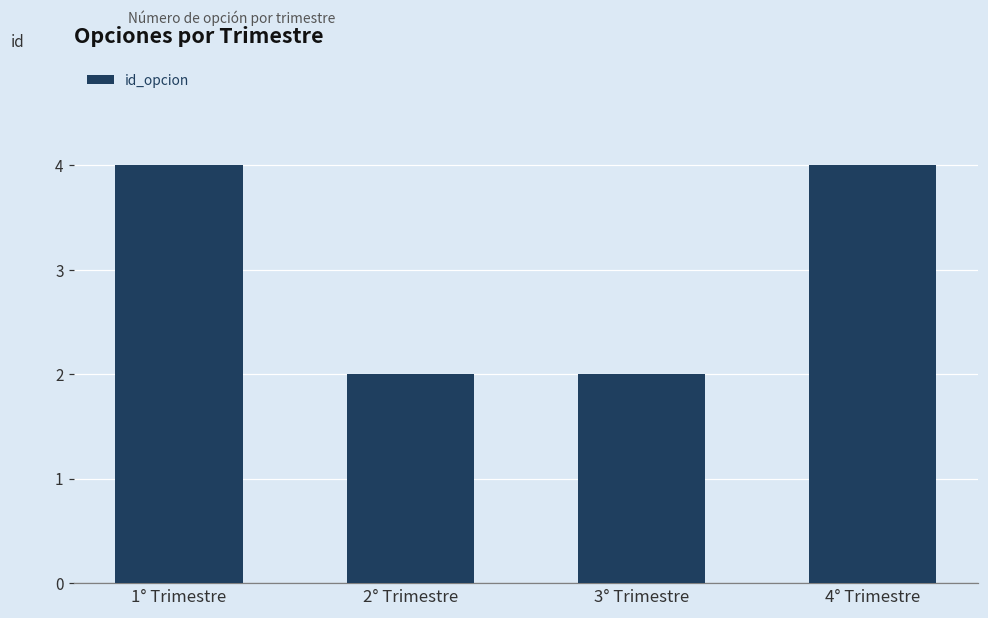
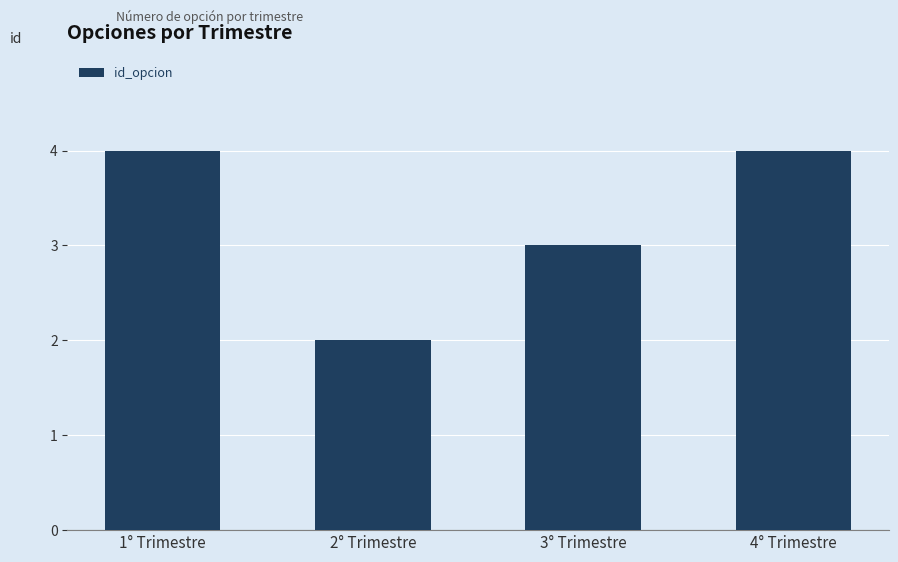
  {
    "1° Trimestre": 4,
    "2° Trimestre": 2,
-   "3° Trimestre": 2,
+   "3° Trimestre": 3,
    "4° Trimestre": 4
  }
